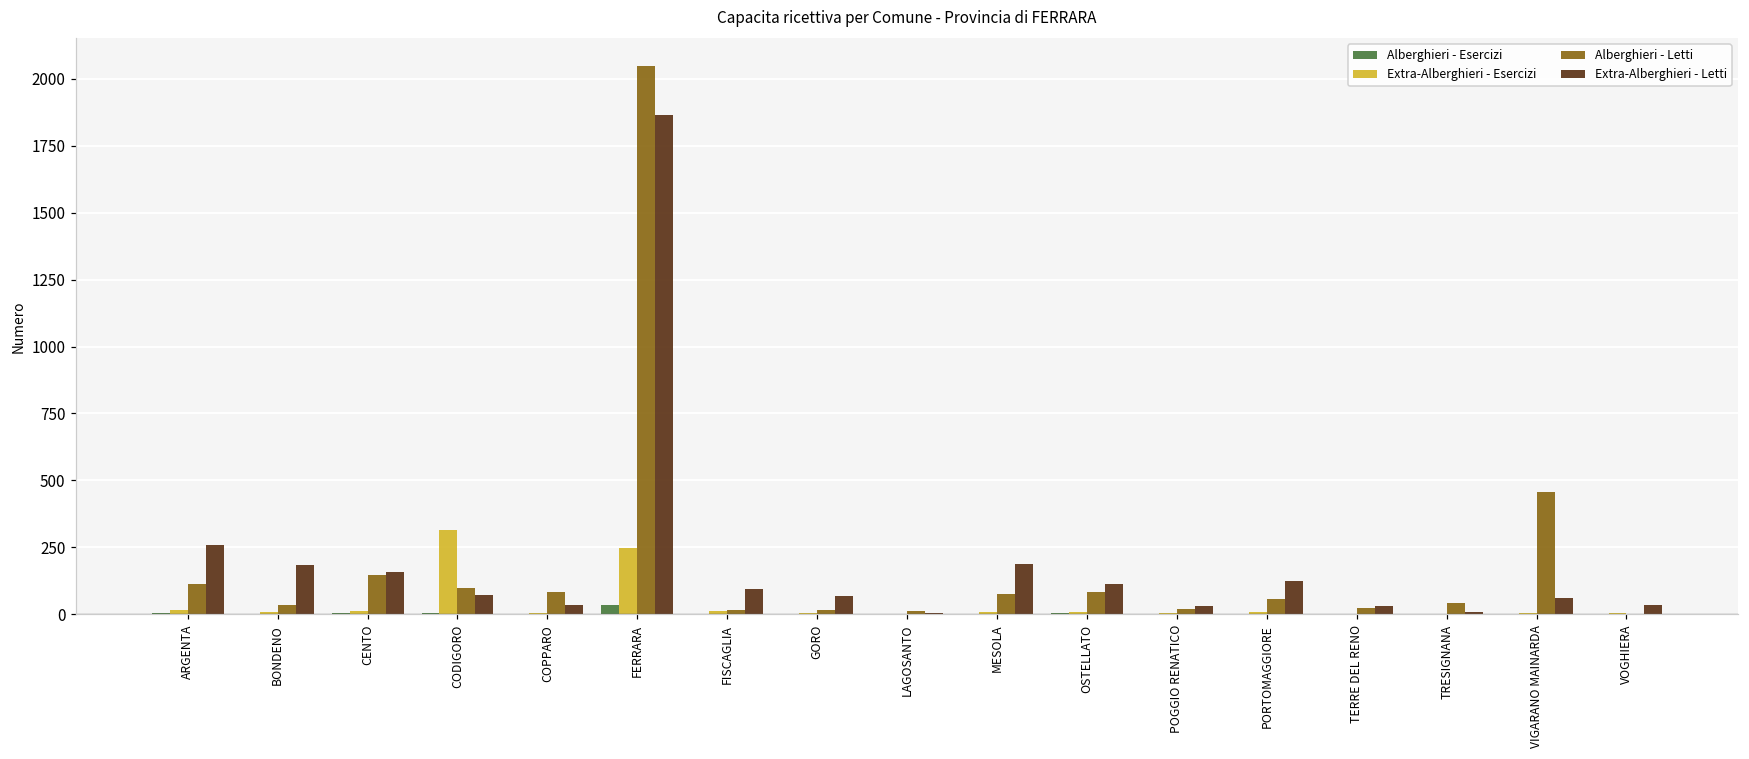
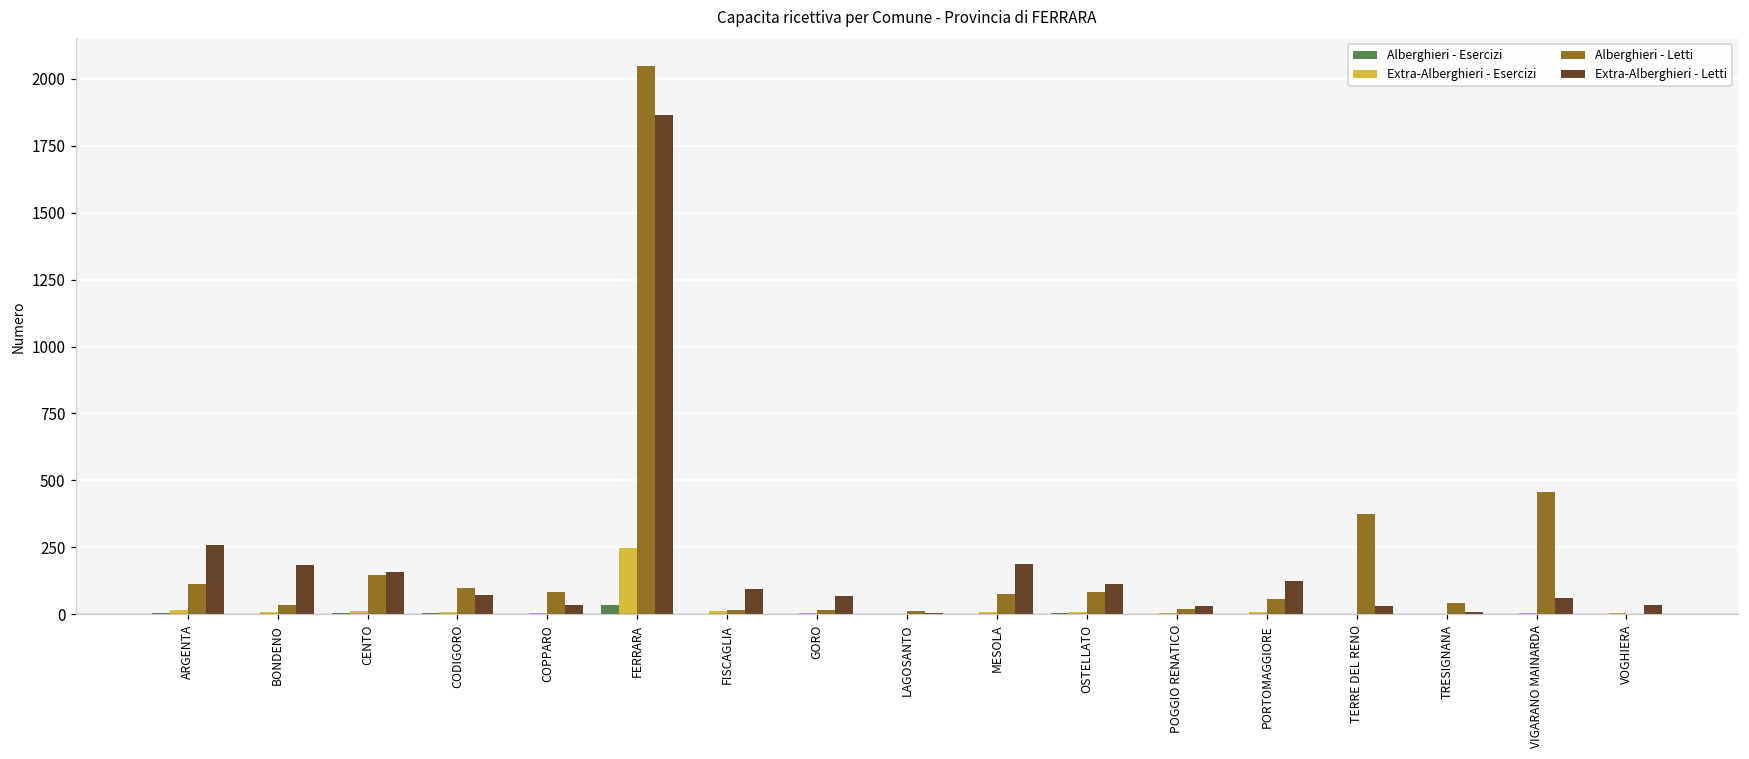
  {
    "Alberghieri - Esercizi": {
      "FERRARA": 40,
      "VOGHIERA": 0
    },
    "Extra-Alberghieri - Esercizi": {
      "ARGENTA": 20,
      "CENTO": 10,
-     "CODIGORO": 320,
+     "CODIGORO": 10,
      "FERRARA": 250,
      "FISCAGLIA": 10
    },
    "Alberghieri - Letti": {
      "ARGENTA": 110,
      "BONDENO": 30,
      "CENTO": 150,
      "CODIGORO": 100,
      "COPPARO": 80,
      "FERRARA": 2050,
      "FISCAGLIA": 20,
      "GORO": 20,
      "LAGOSANTO": 10,
      "MESOLA": 80,
      "OSTELLATO": 80,
      "POGGIO RENATICO": 20,
      "PORTOMAGGIORE": 60,
-     "TERRE DEL RENO": 20,
+     "TERRE DEL RENO": 380,
      "TRESIGNANA": 40,
      "VIGARANO MAINARDA": 460,
      "VOGHIERA": 0
    },
    "Extra-Alberghieri - Letti": {
      "ARGENTA": 260,
      "BONDENO": 180,
      "CENTO": 160,
      "CODIGORO": 70,
      "COPPARO": 40,
      "FERRARA": 1870,
      "FISCAGLIA": 90,
      "GORO": 70,
      "MESOLA": 190,
      "OSTELLATO": 110,
      "POGGIO RENATICO": 30,
      "PORTOMAGGIORE": 120,
      "TERRE DEL RENO": 30,
      "VIGARANO MAINARDA": 60,
      "VOGHIERA": 40
    }
  }
